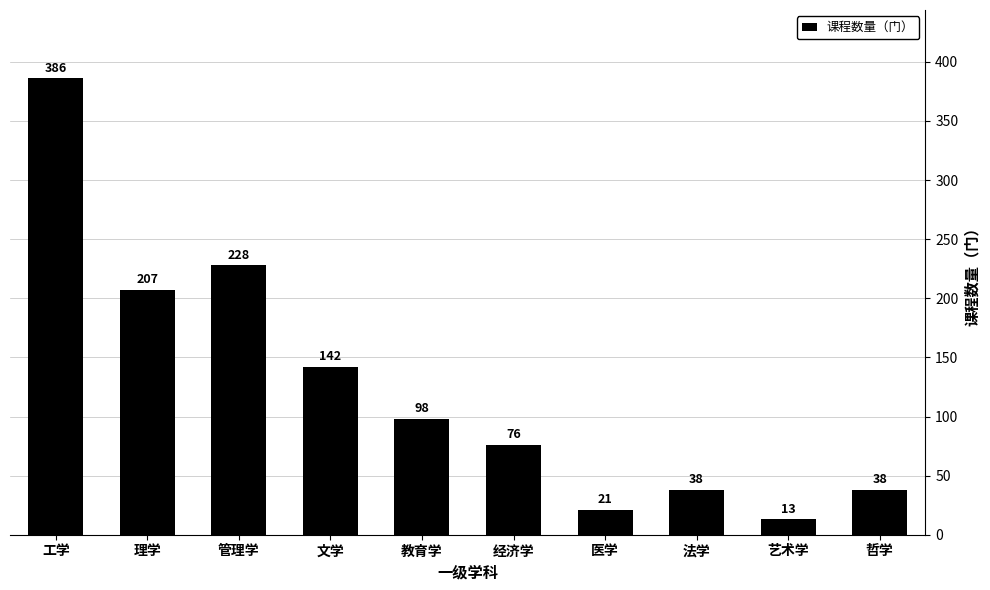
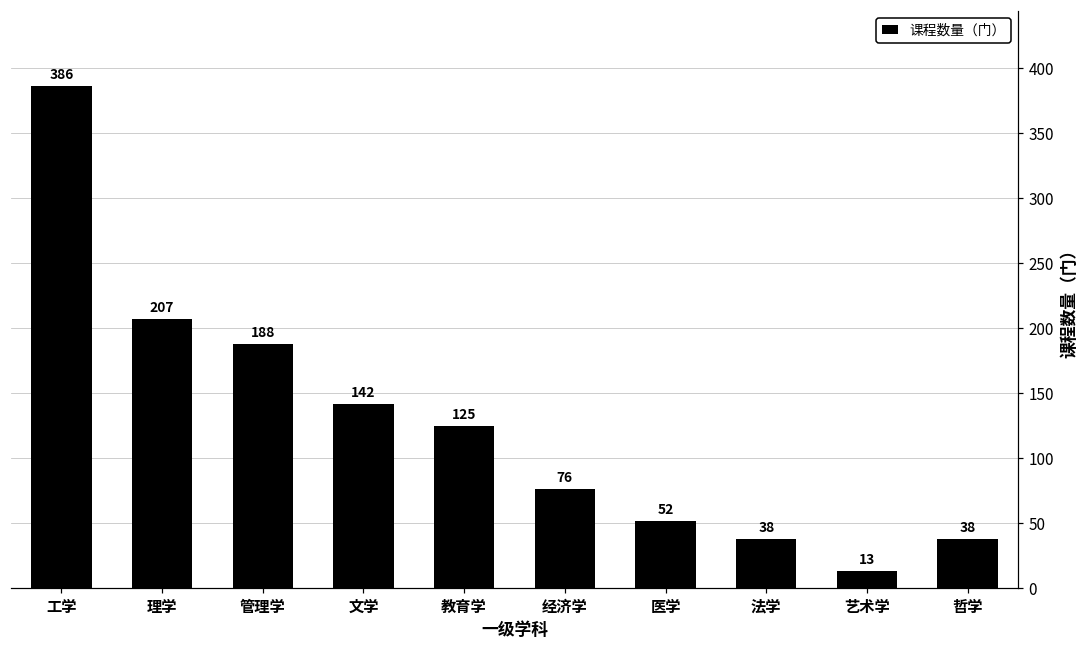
  {
    "工学": 386,
    "理学": 207,
-   "管理学": 228,
+   "管理学": 188,
    "文学": 142,
-   "教育学": 98,
+   "教育学": 125,
    "经济学": 76,
-   "医学": 21,
+   "医学": 52,
    "法学": 38,
    "艺术学": 13,
    "哲学": 38
  }
